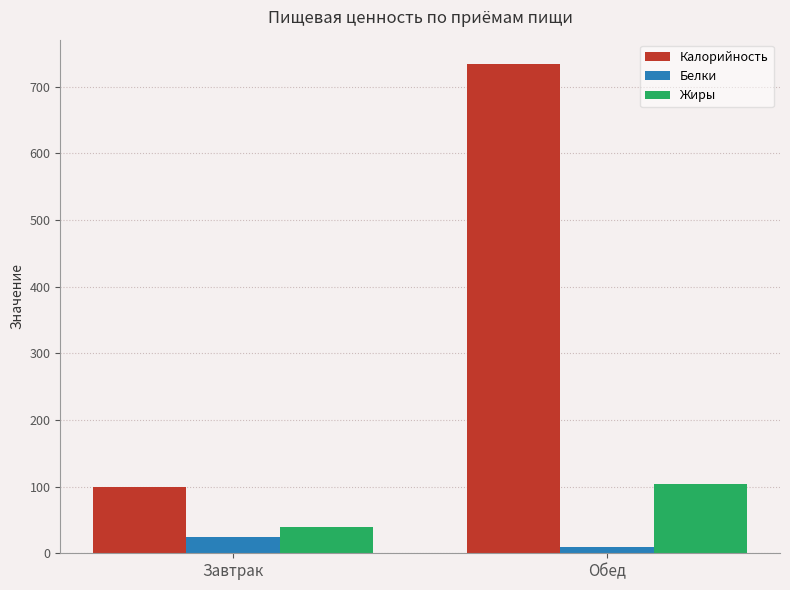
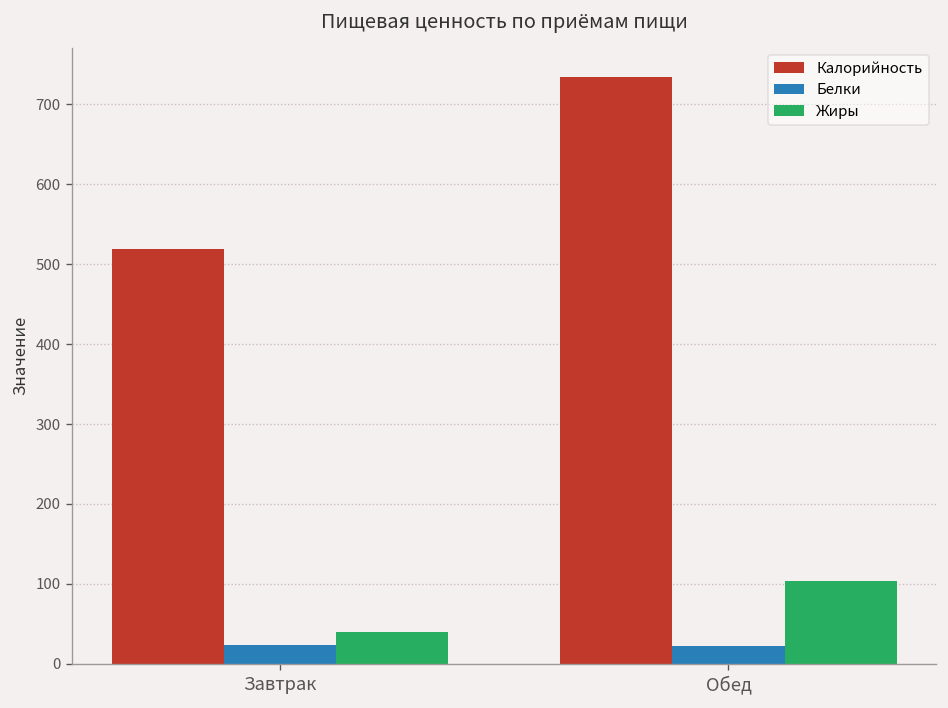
  {
    "Калорийность": {
-     "Завтрак": 100,
+     "Завтрак": 520,
      "Обед": 730
    },
    "Белки": {
      "Завтрак": 20,
-     "Обед": 10
+     "Обед": 20
    },
    "Жиры": {
      "Завтрак": 40,
      "Обед": 100
    }
  }
